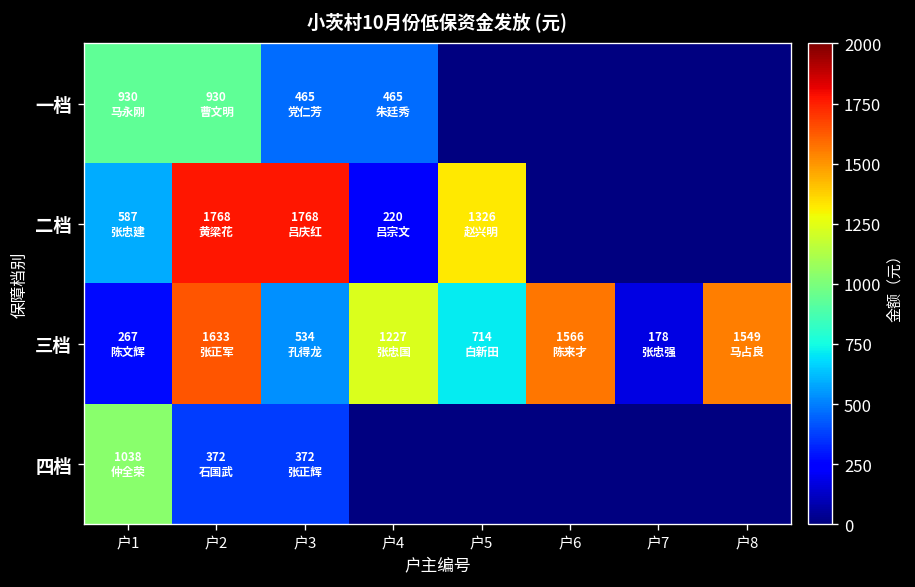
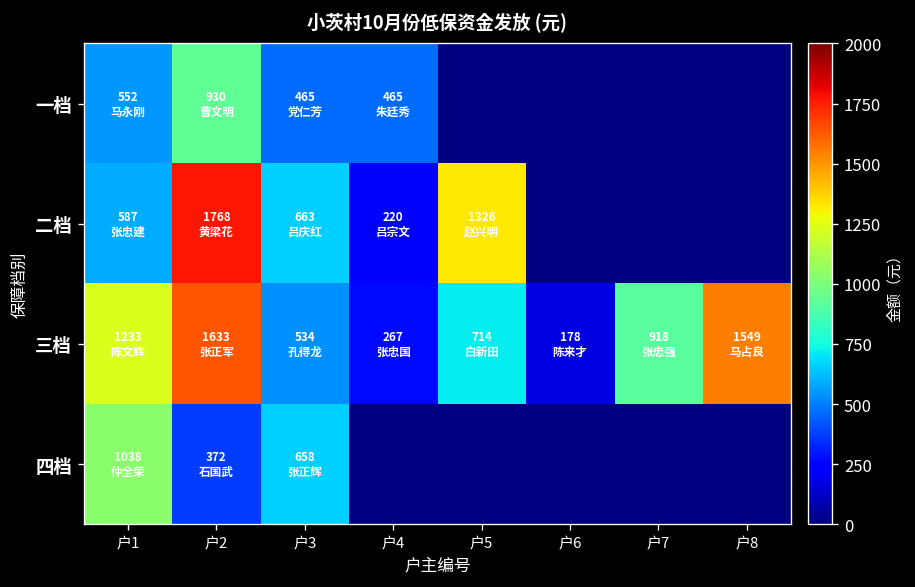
  {
    "一档": {
-     "户1": 930,
+     "户1": 552,
      "户2": 930,
      "户3": 465,
      "户4": 465
    },
    "二档": {
      "户1": 587,
      "户2": 1768,
-     "户3": 1768,
+     "户3": 663,
      "户4": 220,
      "户5": 1326
    },
    "三档": {
-     "户1": 267,
+     "户1": 1233,
      "户2": 1633,
      "户3": 534,
-     "户4": 1227,
+     "户4": 267,
      "户5": 714,
-     "户6": 1566,
-     "户7": 178,
+     "户6": 178,
+     "户7": 918,
      "户8": 1549
    },
    "四档": {
      "户1": 1038,
      "户2": 372,
-     "户3": 372
+     "户3": 658
    }
  }
